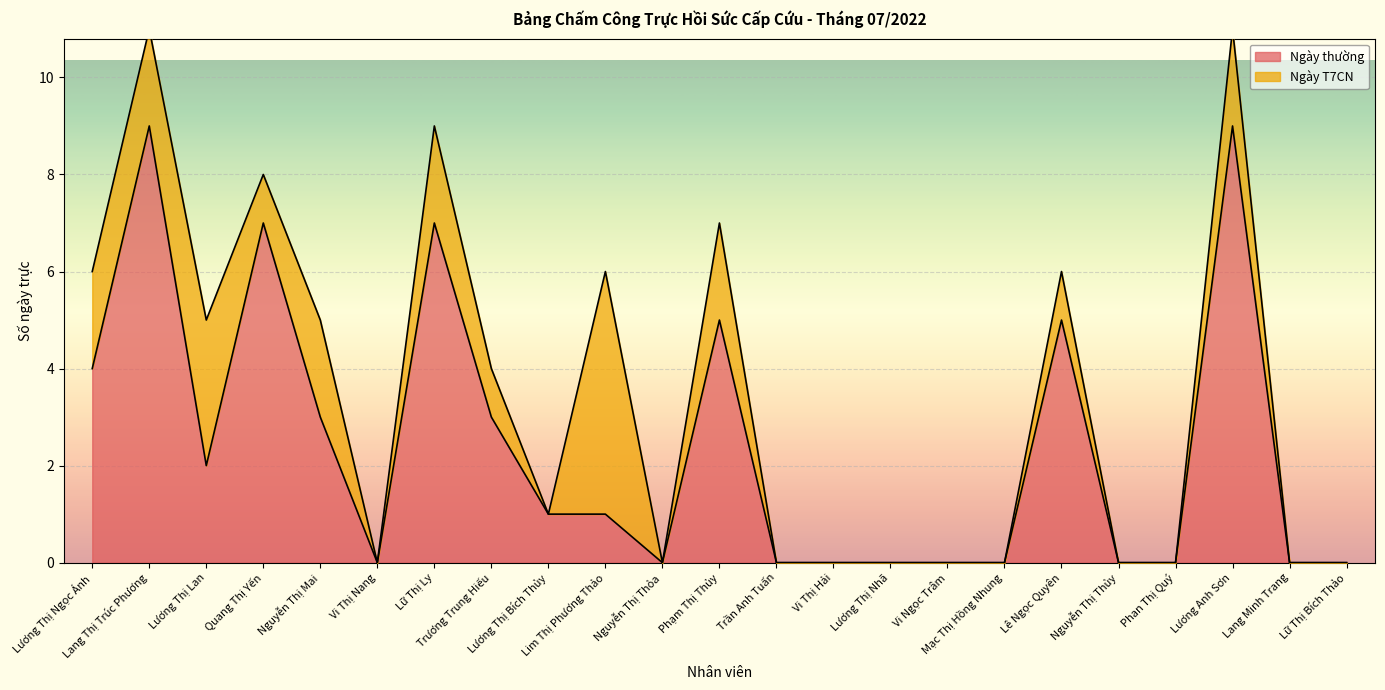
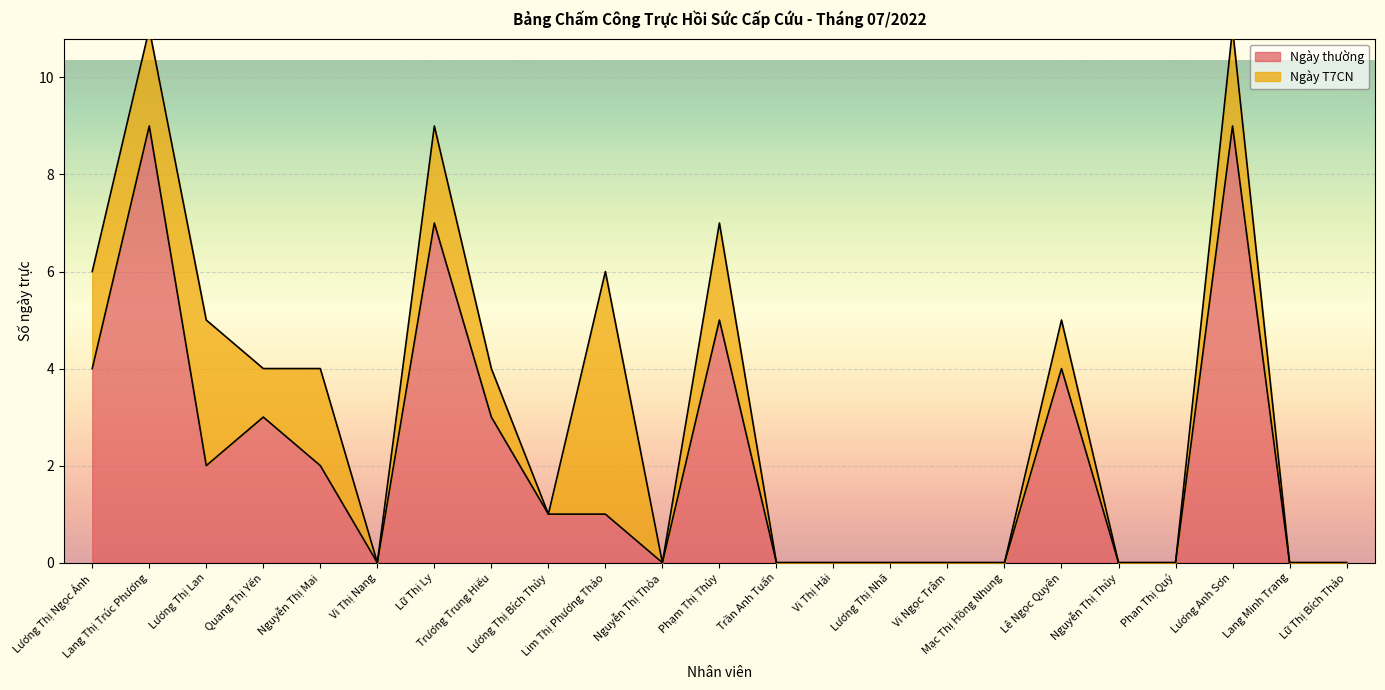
  {
    "Ngày thường": {
      "Lương Thị Ngọc Ánh": 4,
      "Lang Thị Trúc Phương": 9,
      "Lương Thị Lan": 2,
-     "Quang Thị Yến": 7,
-     "Nguyễn Thị Mai": 3,
+     "Quang Thị Yến": 3,
+     "Nguyễn Thị Mai": 2,
      "Lữ Thị Ly": 7,
      "Trương Trung Hiếu": 3,
      "Lim Thị Phương Thảo": 1,
      "Phạm Thị Thủy": 5,
-     "Lê Ngọc Quyên": 5,
+     "Lê Ngọc Quyên": 4,
      "Lương Anh Sơn": 9
    },
    "Ngày T7CN": {
      "Lương Thị Ngọc Ánh": 2,
      "Lương Thị Lan": 3,
      "Quang Thị Yến": 1,
      "Nguyễn Thị Mai": 2,
      "Lữ Thị Ly": 2,
      "Trương Trung Hiếu": 1,
      "Lim Thị Phương Thảo": 5,
      "Phạm Thị Thủy": 2,
      "Lê Ngọc Quyên": 1
    }
  }
